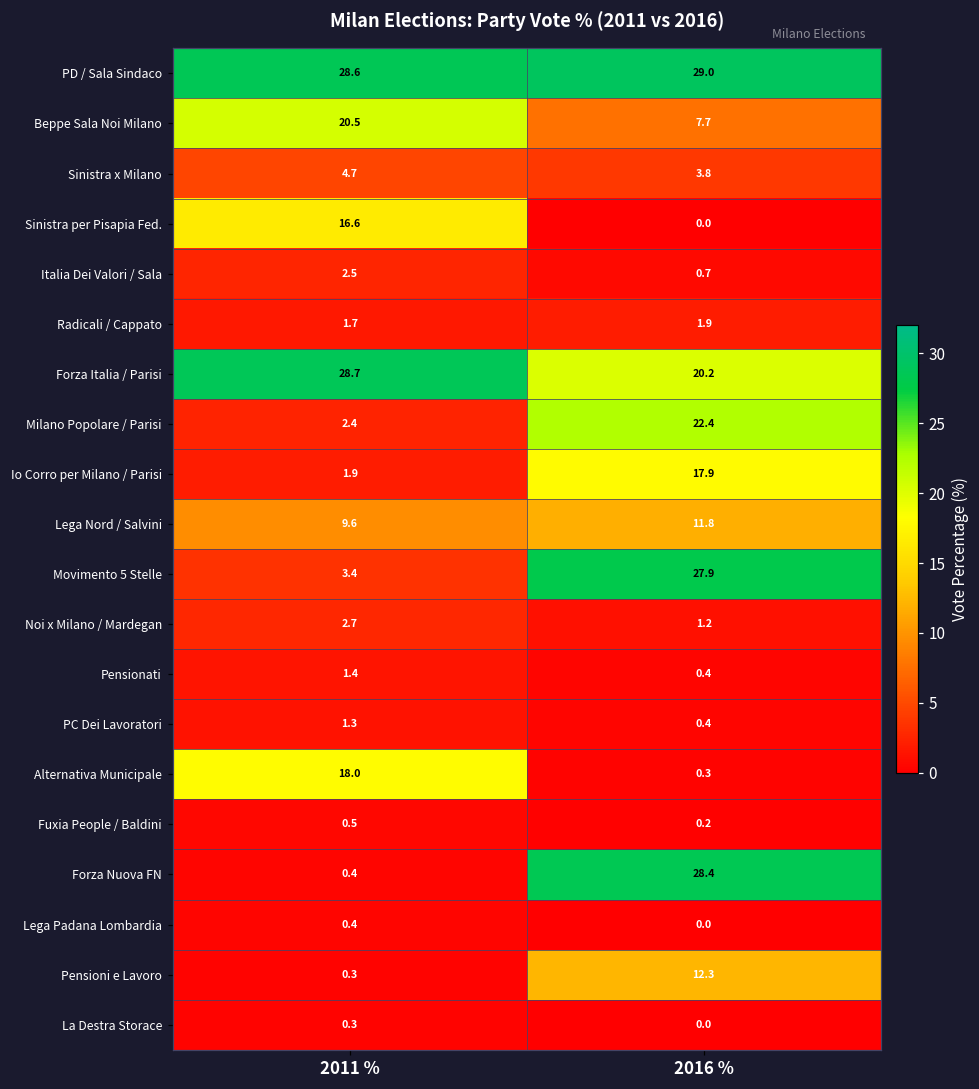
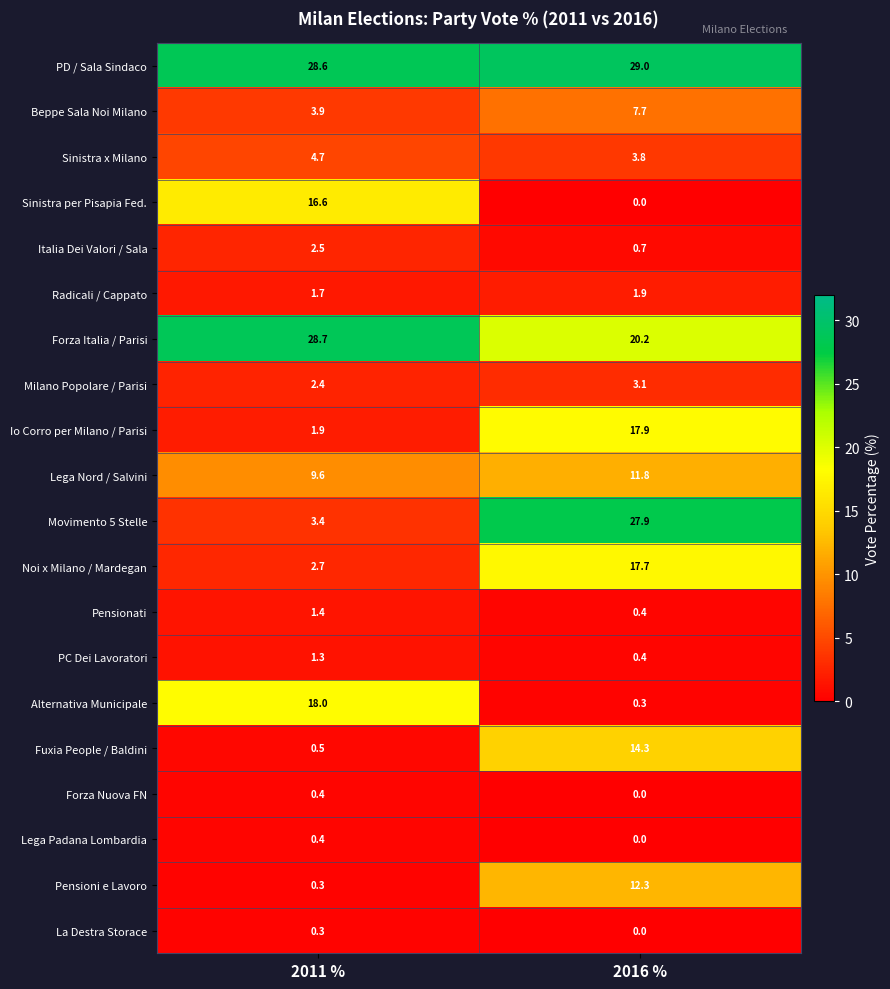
  {
    "PD / Sala Sindaco": {
      "2011 %": 28.6,
      "2016 %": 29.0
    },
    "Beppe Sala Noi Milano": {
-     "2011 %": 20.5,
+     "2011 %": 3.9,
      "2016 %": 7.7
    },
    "Sinistra x Milano": {
      "2011 %": 4.7,
      "2016 %": 3.8
    },
    "Sinistra per Pisapia Fed.": {
      "2011 %": 16.6,
      "2016 %": 0.0
    },
    "Italia Dei Valori / Sala": {
      "2011 %": 2.5,
      "2016 %": 0.7
    },
    "Radicali / Cappato": {
      "2011 %": 1.7,
      "2016 %": 1.9
    },
    "Forza Italia / Parisi": {
      "2011 %": 28.7,
      "2016 %": 20.2
    },
    "Milano Popolare / Parisi": {
      "2011 %": 2.4,
-     "2016 %": 22.4
+     "2016 %": 3.1
    },
    "Io Corro per Milano / Parisi": {
      "2011 %": 1.9,
      "2016 %": 17.9
    },
    "Lega Nord / Salvini": {
      "2011 %": 9.6,
      "2016 %": 11.8
    },
    "Movimento 5 Stelle": {
      "2011 %": 3.4,
      "2016 %": 27.9
    },
    "Noi x Milano / Mardegan": {
      "2011 %": 2.7,
-     "2016 %": 1.2
+     "2016 %": 17.7
    },
    "Pensionati": {
      "2011 %": 1.4,
      "2016 %": 0.4
    },
    "PC Dei Lavoratori": {
      "2011 %": 1.3,
      "2016 %": 0.4
    },
    "Alternativa Municipale": {
      "2011 %": 18.0,
      "2016 %": 0.3
    },
    "Fuxia People / Baldini": {
      "2011 %": 0.5,
-     "2016 %": 0.2
+     "2016 %": 14.3
    },
    "Forza Nuova FN": {
      "2011 %": 0.4,
-     "2016 %": 28.4
+     "2016 %": 0.0
    },
    "Lega Padana Lombardia": {
      "2011 %": 0.4,
      "2016 %": 0.0
    },
    "Pensioni e Lavoro": {
      "2011 %": 0.3,
      "2016 %": 12.3
    },
    "La Destra Storace": {
      "2011 %": 0.3,
      "2016 %": 0.0
    }
  }
